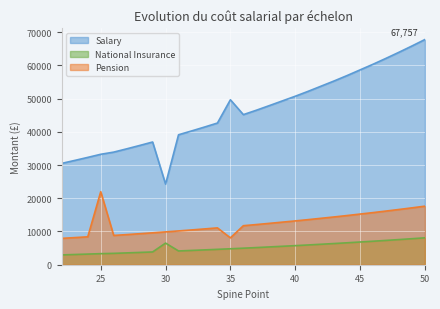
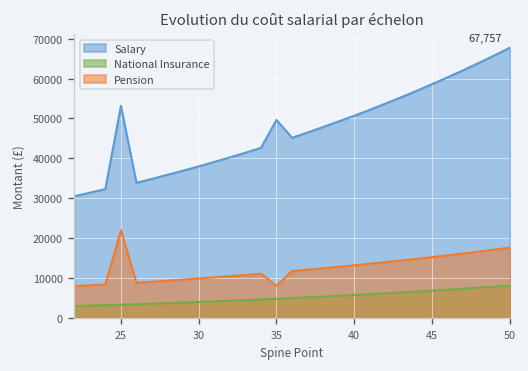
  {
    "Salary": {
-     "25": 33000,
-     "30": 24000,
+     "25": 53000,
+     "30": 38000,
      "35": 50000,
      "40": 51000
    },
    "National Insurance": {
      "25": 3000,
-     "30": 7000,
+     "30": 4000,
      "35": 5000,
      "40": 6000,
      "50": 8000
    },
    "Pension": {
      "25": 22000,
      "30": 10000,
      "35": 8000,
      "40": 13000,
      "50": 18000
    }
  }
